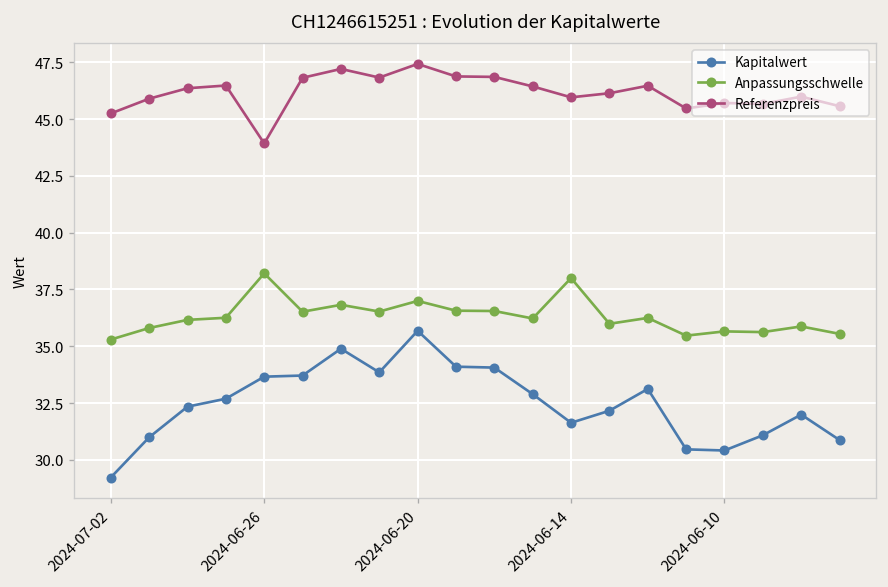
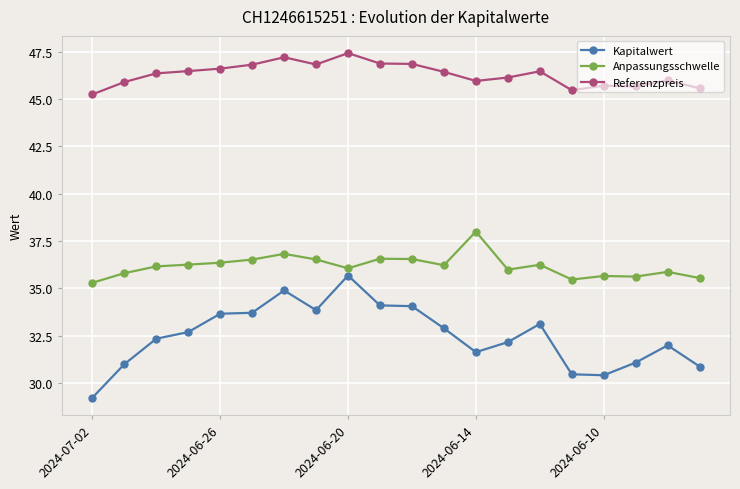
  {
    "Kapitalwert": {
      "2024-07-02": 29.2,
      "2024-06-26": 33.7,
      "2024-06-20": 35.7,
      "2024-06-14": 31.6,
      "2024-06-10": 30.4
    },
    "Anpassungsschwelle": {
      "2024-07-02": 35.3,
-     "2024-06-26": 38.2,
-     "2024-06-20": 37.0,
+     "2024-06-26": 36.4,
+     "2024-06-20": 36.1,
      "2024-06-14": 38.0,
      "2024-06-10": 35.7
    },
    "Referenzpreis": {
      "2024-07-02": 45.3,
-     "2024-06-26": 43.9,
+     "2024-06-26": 46.6,
      "2024-06-20": 47.4,
      "2024-06-14": 46.0
    }
  }
